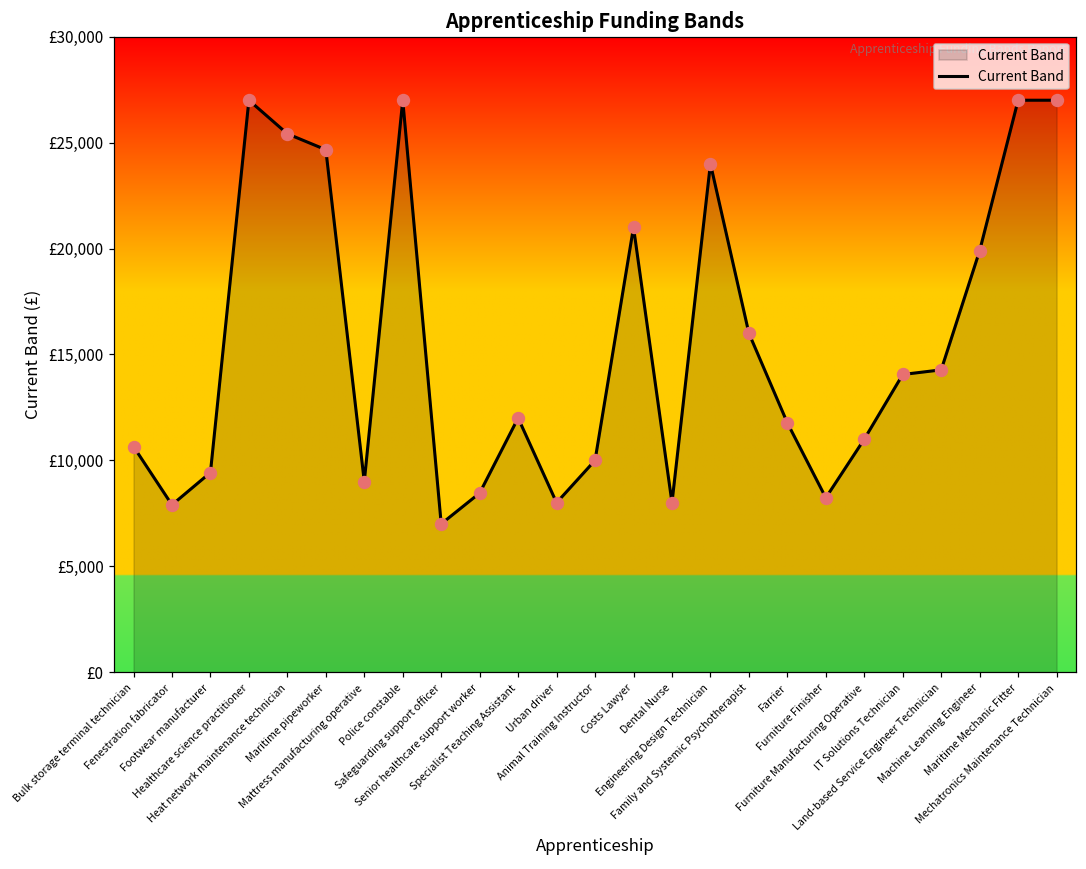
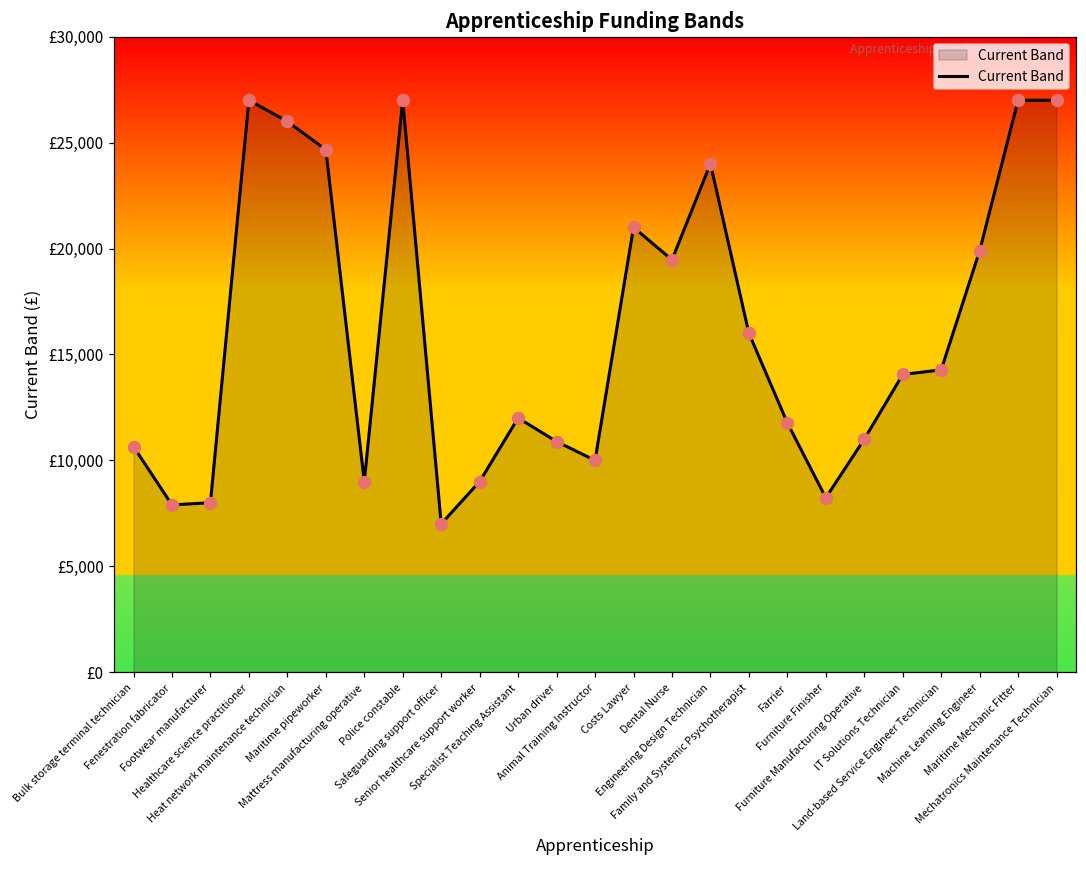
  {
    "Bulk storage terminal technician": "£10,700",
    "Fenestration fabricator": "£7,900",
-   "Footwear manufacturer": "£9,400",
+   "Footwear manufacturer": "£8,000",
    "Healthcare science practitioner": "£27,000",
-   "Heat network maintenance technician": "£25,400",
+   "Heat network maintenance technician": "£26,000",
    "Maritime pipeworker": "£24,700",
    "Mattress manufacturing operative": "£9,000",
    "Police constable": "£27,000",
    "Safeguarding support officer": "£7,000",
-   "Senior healthcare support worker": "£8,500",
+   "Senior healthcare support worker": "£9,000",
    "Specialist Teaching Assistant": "£12,000",
-   "Urban driver": "£8,000",
+   "Urban driver": "£10,900",
    "Animal Training Instructor": "£10,000",
    "Costs Lawyer": "£21,000",
-   "Dental Nurse": "£8,000",
+   "Dental Nurse": "£19,500",
    "Engineering Design Technician": "£24,000",
    "Family and Systemic Psychotherapist": "£16,000",
    "Farrier": "£11,800",
    "Furniture Finisher": "£8,200",
    "Furniture Manufacturing Operative": "£11,000",
    "IT Solutions Technician": "£14,100",
    "Land-based Service Engineer Technician": "£14,300",
    "Machine Learning Engineer": "£19,900",
    "Maritime Mechanic Fitter": "£27,000",
    "Mechatronics Maintenance Technician": "£27,000"
  }
